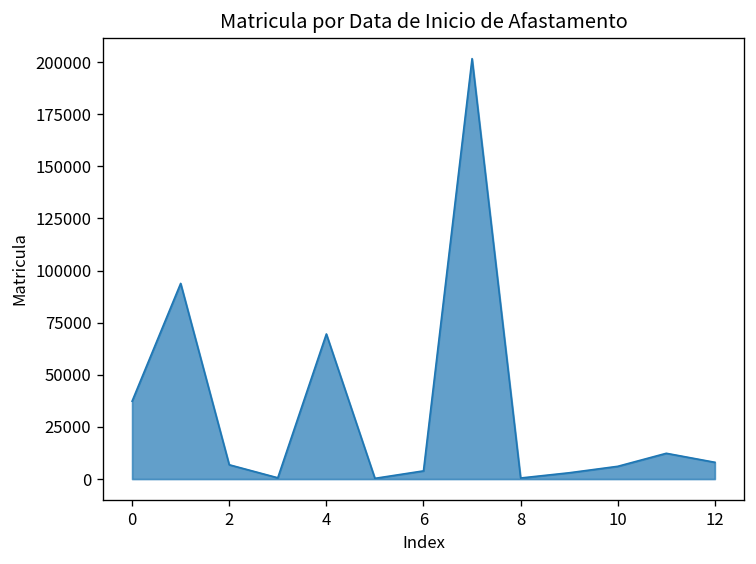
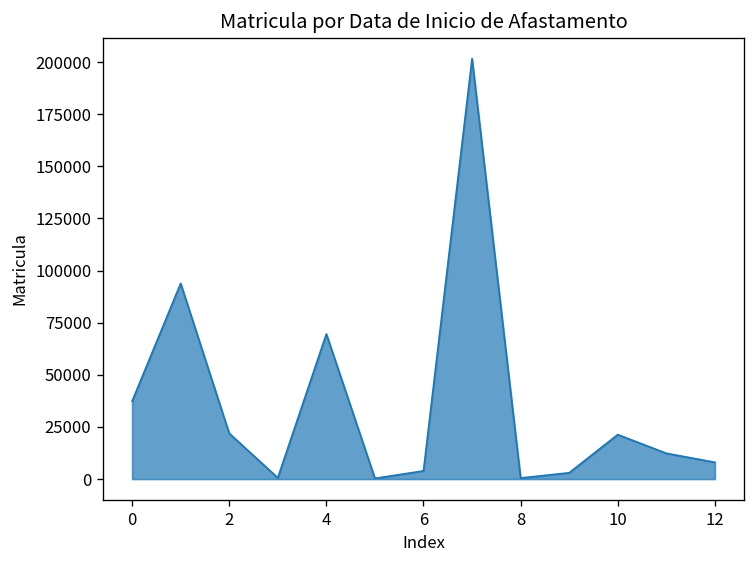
  {
    "0": 37000,
-   "2": 7000,
+   "2": 22000,
    "4": 70000,
    "6": 4000,
    "8": 1000,
-   "10": 6000,
+   "10": 21000,
    "12": 8000
  }
